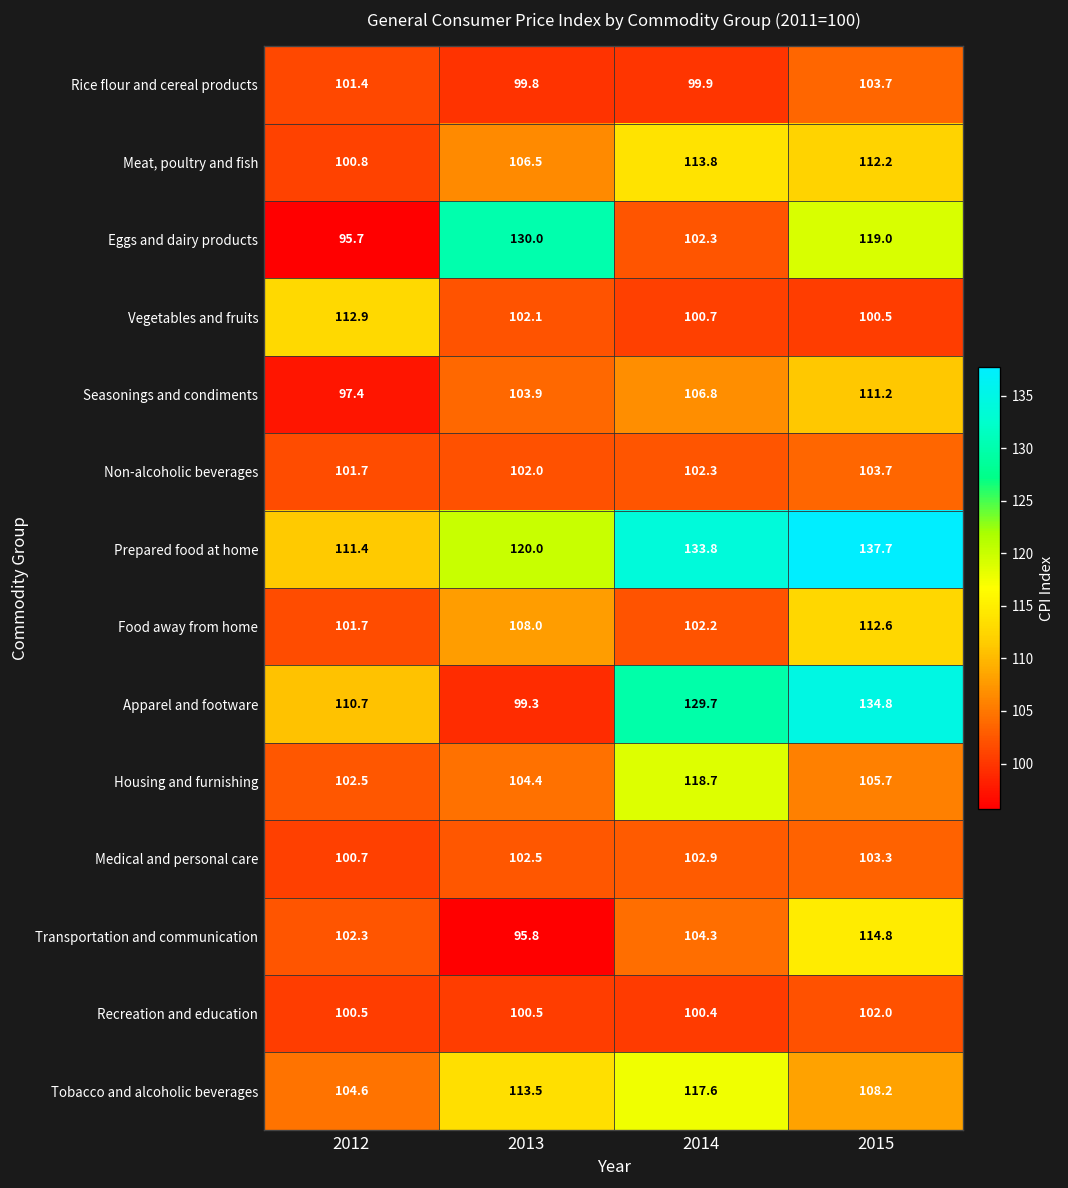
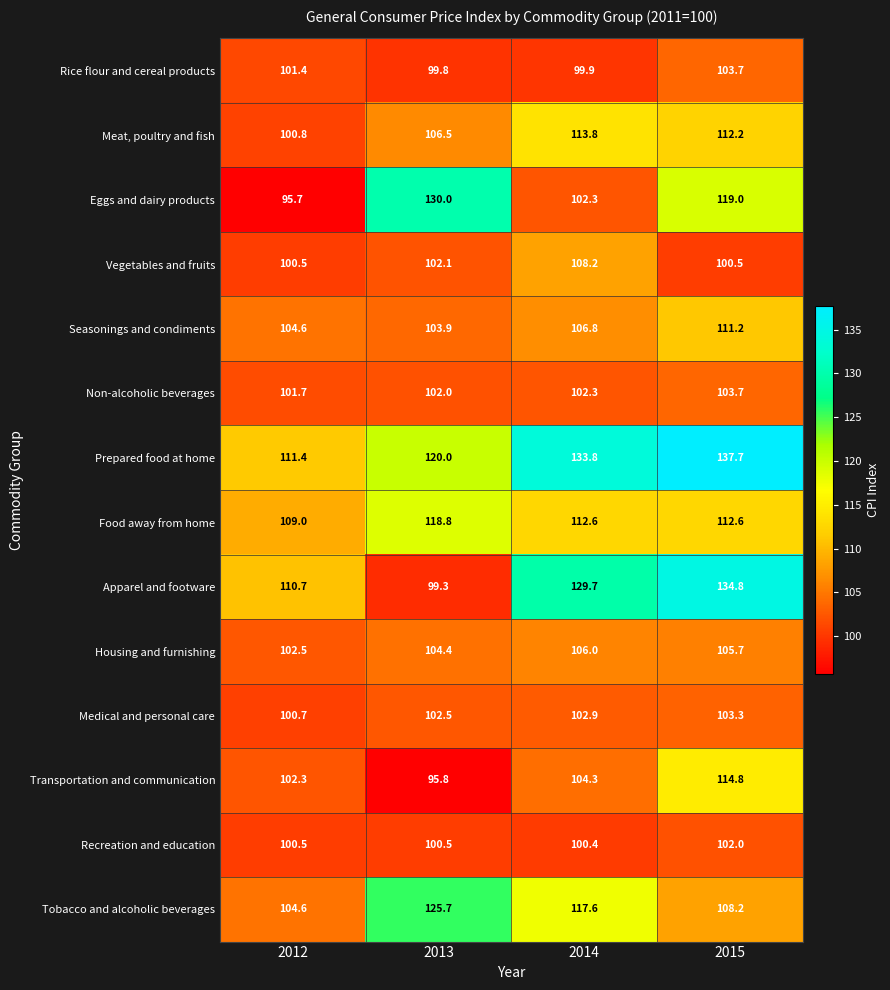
  {
    "Rice flour and cereal products": {
      "2012": 101.4,
      "2013": 99.8,
      "2014": 99.9,
      "2015": 103.7
    },
    "Meat, poultry and fish": {
      "2012": 100.8,
      "2013": 106.5,
      "2014": 113.8,
      "2015": 112.2
    },
    "Eggs and dairy products": {
      "2012": 95.7,
      "2013": 130.0,
      "2014": 102.3,
      "2015": 119.0
    },
    "Vegetables and fruits": {
-     "2012": 112.9,
+     "2012": 100.5,
      "2013": 102.1,
-     "2014": 100.7,
+     "2014": 108.2,
      "2015": 100.5
    },
    "Seasonings and condiments": {
-     "2012": 97.4,
+     "2012": 104.6,
      "2013": 103.9,
      "2014": 106.8,
      "2015": 111.2
    },
    "Non-alcoholic beverages": {
      "2012": 101.7,
      "2013": 102.0,
      "2014": 102.3,
      "2015": 103.7
    },
    "Prepared food at home": {
      "2012": 111.4,
      "2013": 120.0,
      "2014": 133.8,
      "2015": 137.7
    },
    "Food away from home": {
-     "2012": 101.7,
-     "2013": 108.0,
-     "2014": 102.2,
+     "2012": 109.0,
+     "2013": 118.8,
+     "2014": 112.6,
      "2015": 112.6
    },
    "Apparel and footware": {
      "2012": 110.7,
      "2013": 99.3,
      "2014": 129.7,
      "2015": 134.8
    },
    "Housing and furnishing": {
      "2012": 102.5,
      "2013": 104.4,
-     "2014": 118.7,
+     "2014": 106.0,
      "2015": 105.7
    },
    "Medical and personal care": {
      "2012": 100.7,
      "2013": 102.5,
      "2014": 102.9,
      "2015": 103.3
    },
    "Transportation and communication": {
      "2012": 102.3,
      "2013": 95.8,
      "2014": 104.3,
      "2015": 114.8
    },
    "Recreation and education": {
      "2012": 100.5,
      "2013": 100.5,
      "2014": 100.4,
      "2015": 102.0
    },
    "Tobacco and alcoholic beverages": {
      "2012": 104.6,
-     "2013": 113.5,
+     "2013": 125.7,
      "2014": 117.6,
      "2015": 108.2
    }
  }
